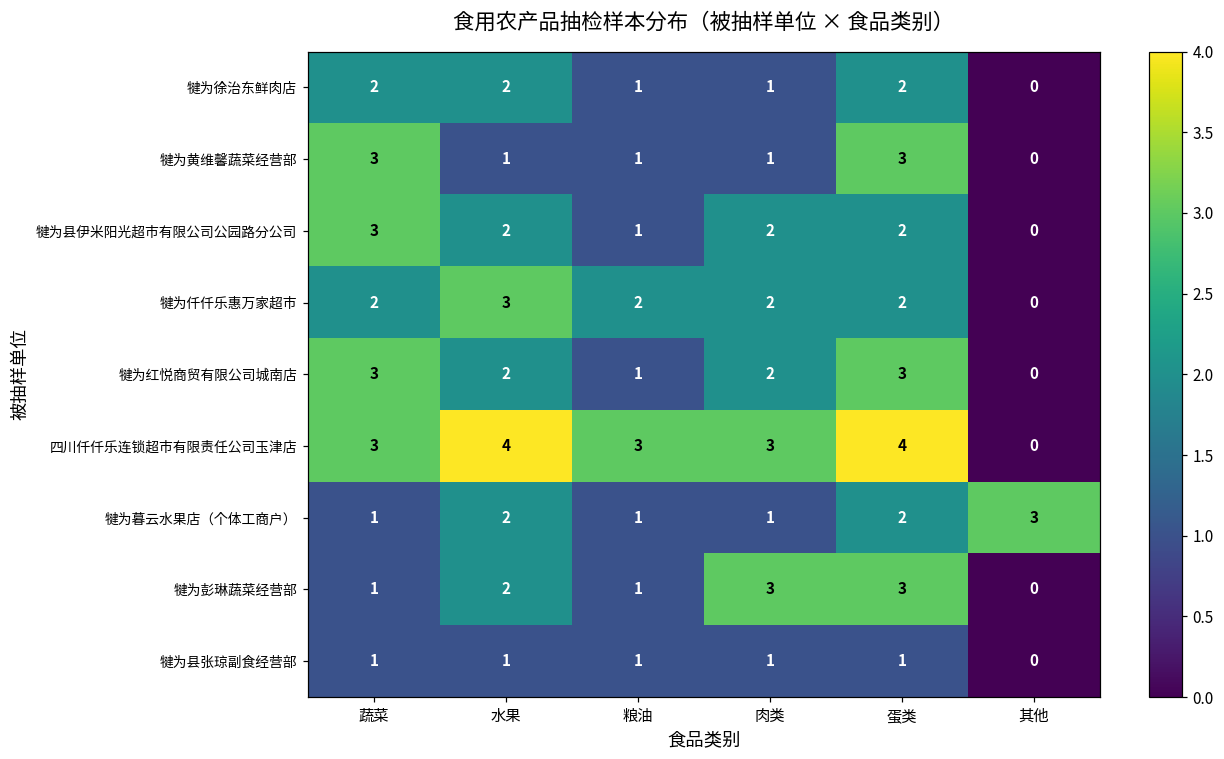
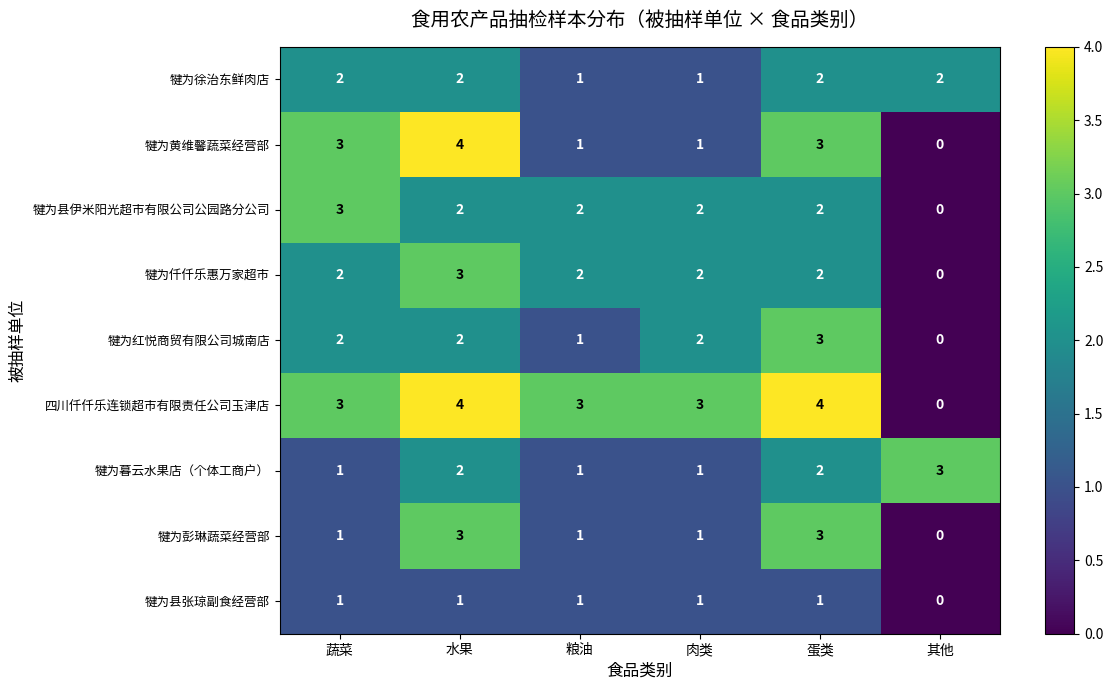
  {
    "犍为徐治东鲜肉店": {
      "蔬菜": 2,
      "水果": 2,
      "粮油": 1,
      "肉类": 1,
      "蛋类": 2,
-     "其他": 0
+     "其他": 2
    },
    "犍为黄维馨蔬菜经营部": {
      "蔬菜": 3,
-     "水果": 1,
+     "水果": 4,
      "粮油": 1,
      "肉类": 1,
      "蛋类": 3,
      "其他": 0
    },
    "犍为县伊米阳光超市有限公司公园路分公司": {
      "蔬菜": 3,
      "水果": 2,
-     "粮油": 1,
+     "粮油": 2,
      "肉类": 2,
      "蛋类": 2,
      "其他": 0
    },
    "犍为仟仟乐惠万家超市": {
      "蔬菜": 2,
      "水果": 3,
      "粮油": 2,
      "肉类": 2,
      "蛋类": 2,
      "其他": 0
    },
    "犍为红悦商贸有限公司城南店": {
-     "蔬菜": 3,
+     "蔬菜": 2,
      "水果": 2,
      "粮油": 1,
      "肉类": 2,
      "蛋类": 3,
      "其他": 0
    },
    "四川仟仟乐连锁超市有限责任公司玉津店": {
      "蔬菜": 3,
      "水果": 4,
      "粮油": 3,
      "肉类": 3,
      "蛋类": 4,
      "其他": 0
    },
    "犍为暮云水果店（个体工商户）": {
      "蔬菜": 1,
      "水果": 2,
      "粮油": 1,
      "肉类": 1,
      "蛋类": 2,
      "其他": 3
    },
    "犍为彭琳蔬菜经营部": {
      "蔬菜": 1,
-     "水果": 2,
+     "水果": 3,
      "粮油": 1,
-     "肉类": 3,
+     "肉类": 1,
      "蛋类": 3,
      "其他": 0
    },
    "犍为县张琼副食经营部": {
      "蔬菜": 1,
      "水果": 1,
      "粮油": 1,
      "肉类": 1,
      "蛋类": 1,
      "其他": 0
    }
  }
